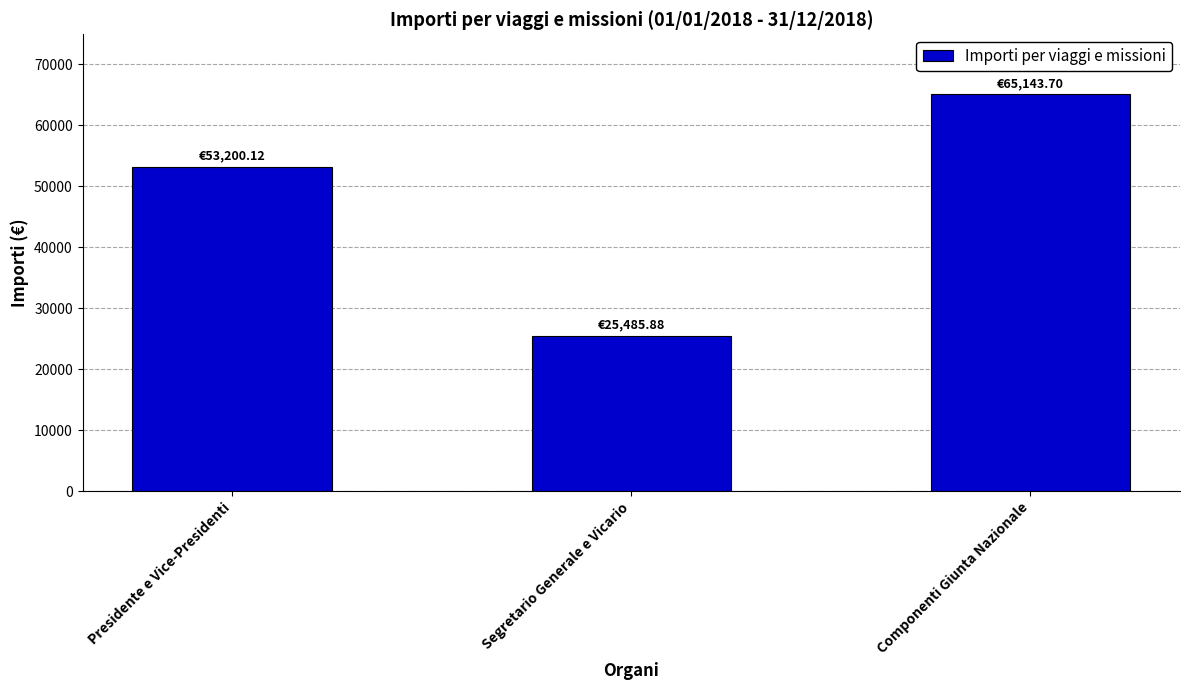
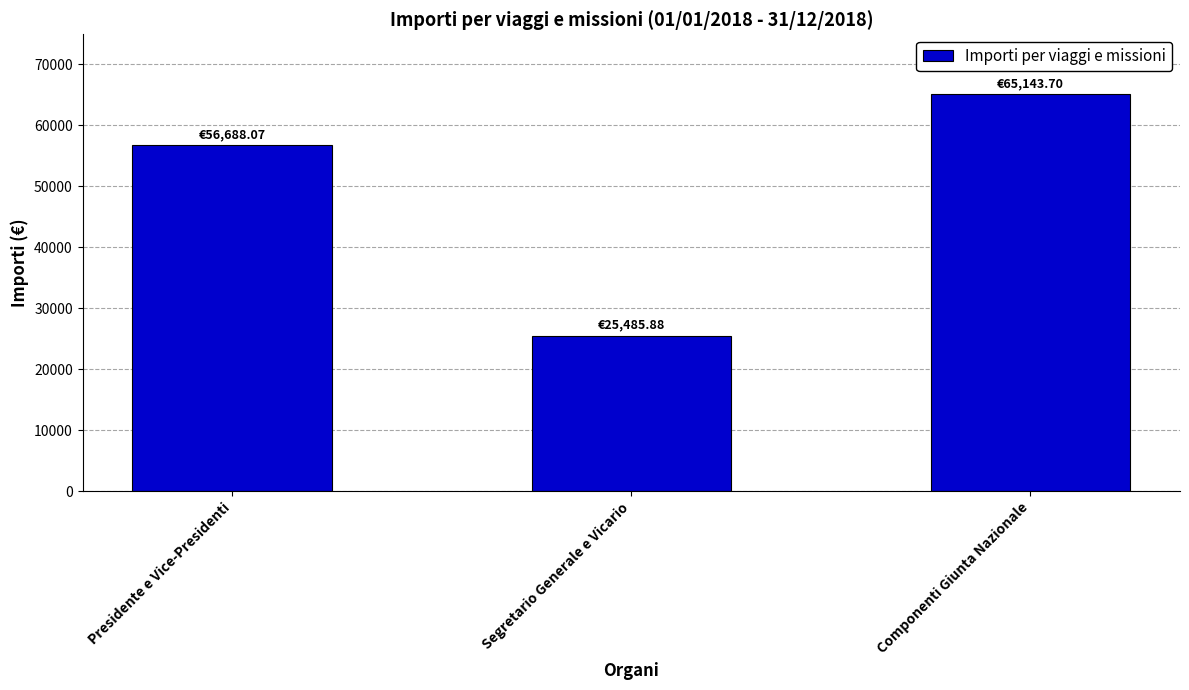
  {
-   "Presidente e Vice-Presidenti": "€53,200.12",
+   "Presidente e Vice-Presidenti": "€56,688.07",
    "Segretario Generale e Vicario": "€25,485.88",
    "Componenti Giunta Nazionale": "€65,143.70"
  }
